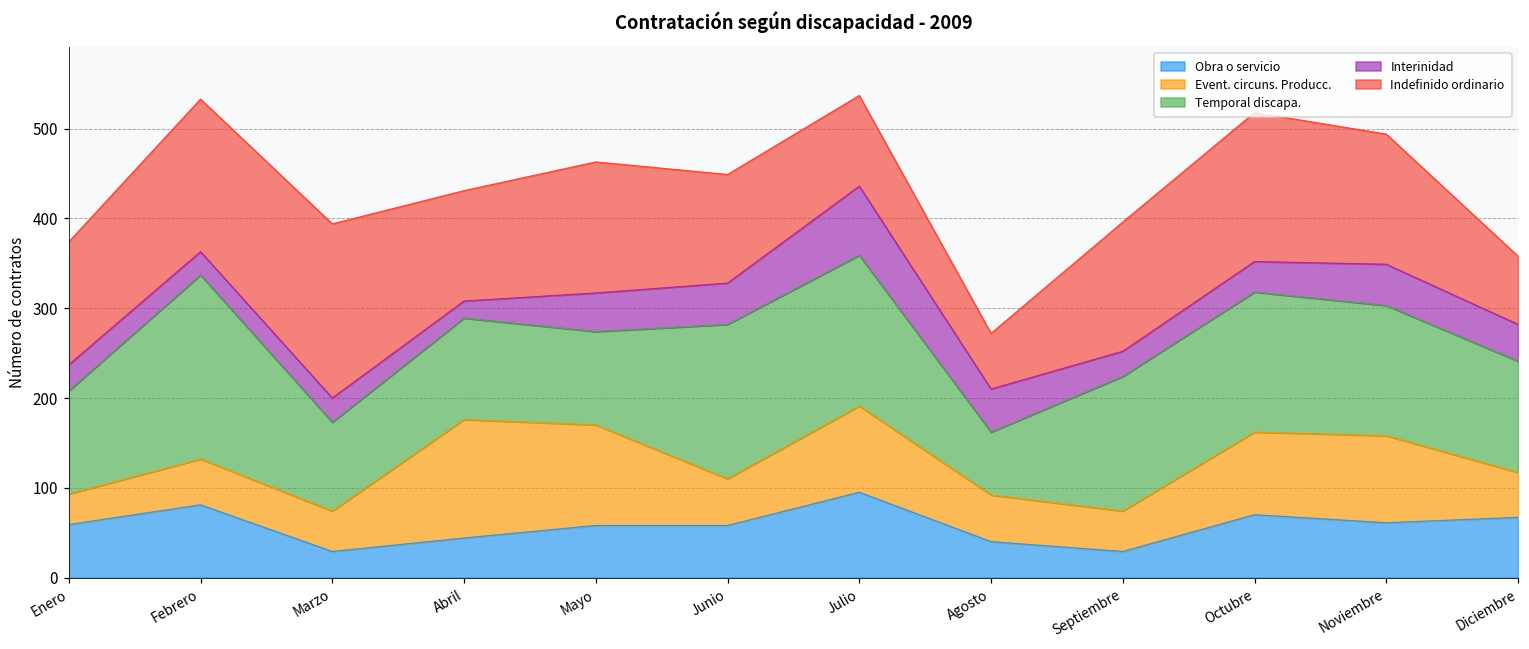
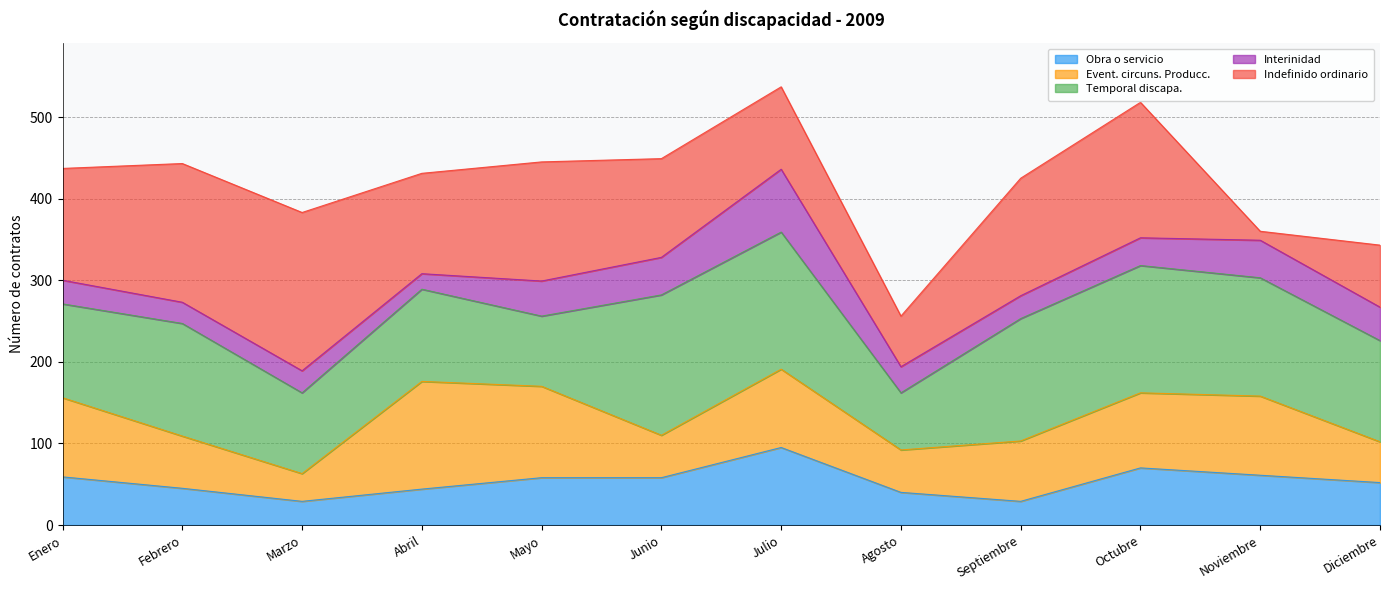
  {
    "Obra o servicio": {
      "Enero": 60,
-     "Febrero": 80,
+     "Febrero": 50,
      "Marzo": 30,
      "Abril": 40,
      "Mayo": 60,
      "Junio": 60,
      "Julio": 100,
      "Agosto": 40,
      "Septiembre": 30,
      "Octubre": 70,
      "Noviembre": 60,
-     "Diciembre": 70
+     "Diciembre": 50
    },
    "Event. circuns. Producc.": {
-     "Enero": 30,
-     "Febrero": 50,
-     "Marzo": 50,
+     "Enero": 100,
+     "Febrero": 60,
+     "Marzo": 30,
      "Abril": 130,
      "Mayo": 110,
      "Junio": 50,
      "Julio": 100,
      "Agosto": 50,
-     "Septiembre": 50,
+     "Septiembre": 70,
      "Octubre": 90,
      "Noviembre": 100,
      "Diciembre": 50
    },
    "Temporal discapa.": {
      "Enero": 120,
-     "Febrero": 210,
+     "Febrero": 140,
      "Marzo": 100,
      "Abril": 110,
-     "Mayo": 100,
+     "Mayo": 90,
      "Junio": 170,
      "Julio": 170,
      "Agosto": 70,
      "Septiembre": 150,
      "Octubre": 160,
      "Noviembre": 150,
      "Diciembre": 120
    },
    "Interinidad": {
      "Enero": 30,
      "Febrero": 30,
      "Marzo": 30,
      "Abril": 20,
      "Mayo": 40,
      "Junio": 50,
      "Julio": 80,
-     "Agosto": 50,
+     "Agosto": 30,
      "Septiembre": 30,
      "Octubre": 30,
      "Noviembre": 50,
      "Diciembre": 40
    },
    "Indefinido ordinario": {
      "Enero": 140,
      "Febrero": 170,
      "Marzo": 190,
      "Abril": 120,
      "Mayo": 150,
      "Junio": 120,
      "Julio": 100,
      "Agosto": 60,
      "Septiembre": 140,
      "Octubre": 170,
-     "Noviembre": 150,
+     "Noviembre": 10,
      "Diciembre": 80
    }
  }
